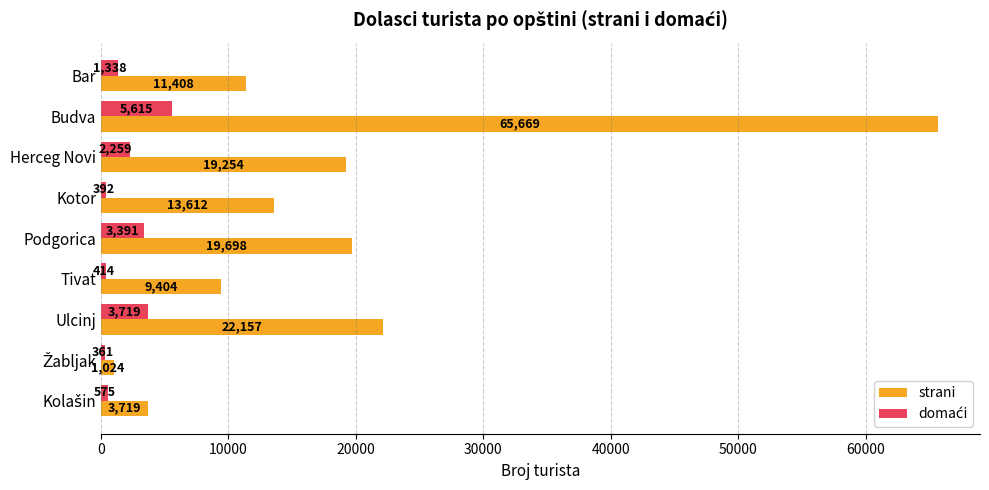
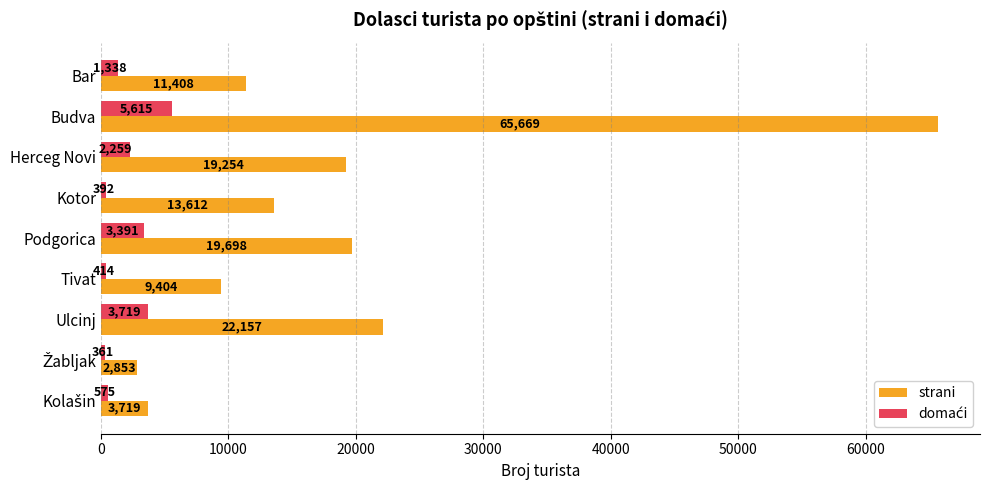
  {
    "strani": {
      "Bar": "11,408",
      "Budva": "65,669",
      "Herceg Novi": "19,254",
      "Kotor": "13,612",
      "Podgorica": "19,698",
      "Tivat": "9,404",
      "Ulcinj": "22,157",
-     "Žabljak": "1,024",
+     "Žabljak": "2,853",
      "Kolašin": "3,719"
    },
    "domaći": {
      "Bar": "1,338",
      "Budva": "5,615",
      "Herceg Novi": "2,259",
      "Kotor": "392",
      "Podgorica": "3,391",
      "Tivat": "414",
      "Ulcinj": "3,719",
      "Žabljak": "361",
      "Kolašin": "575"
    }
  }
